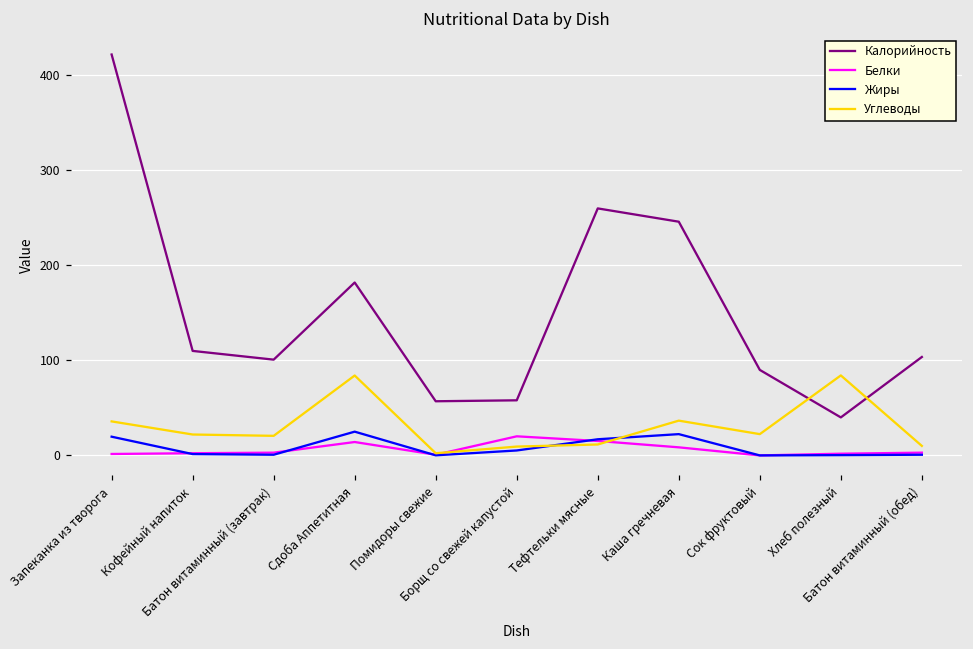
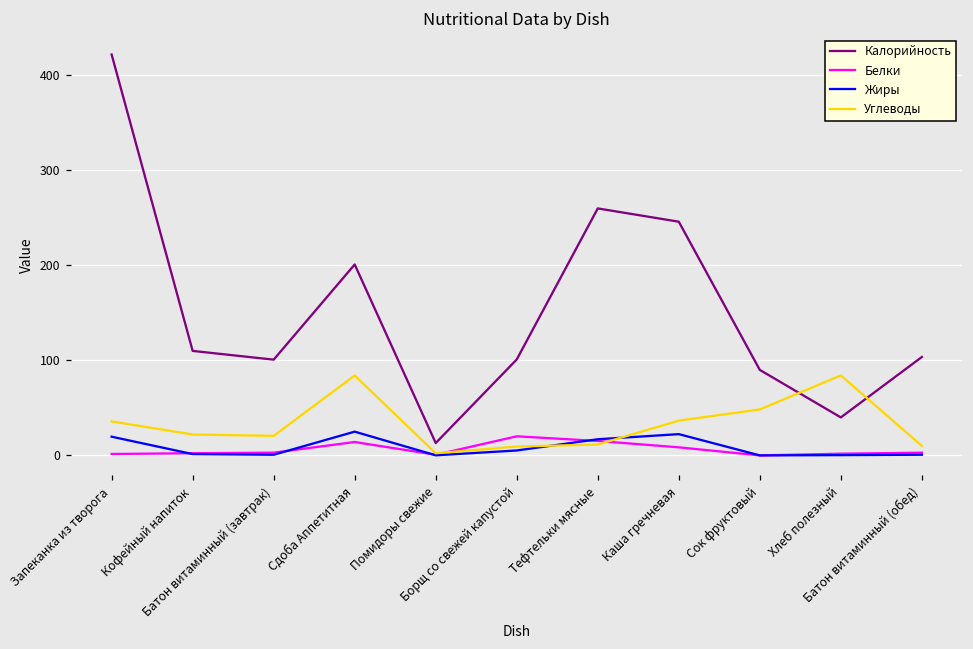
  {
    "Калорийность": {
      "Запеканка из творога": 420,
      "Кофейный напиток": 110,
      "Батон витаминный (завтрак)": 100,
-     "Сдоба Аппетитная": 180,
-     "Помидоры свежие": 60,
-     "Борщ со свежей капустой": 60,
+     "Сдоба Аппетитная": 200,
+     "Помидоры свежие": 10,
+     "Борщ со свежей капустой": 100,
      "Тефтельки мясные": 260,
      "Каша гречневая": 250,
      "Сок фруктовый": 90,
      "Хлеб полезный": 40,
      "Батон витаминный (обед)": 100
    },
    "Белки": {
      "Запеканка из творога": 0,
      "Сдоба Аппетитная": 10,
      "Борщ со свежей капустой": 20,
      "Каша гречневая": 10
    },
    "Жиры": {
      "Запеканка из творога": 20,
      "Сдоба Аппетитная": 30,
      "Борщ со свежей капустой": 10,
      "Каша гречневая": 20
    },
    "Углеводы": {
      "Запеканка из творога": 40,
      "Кофейный напиток": 20,
      "Батон витаминный (завтрак)": 20,
      "Сдоба Аппетитная": 80,
      "Борщ со свежей капустой": 10,
      "Тефтельки мясные": 10,
      "Каша гречневая": 40,
-     "Сок фруктовый": 20,
+     "Сок фруктовый": 50,
      "Хлеб полезный": 80,
      "Батон витаминный (обед)": 10
    }
  }
